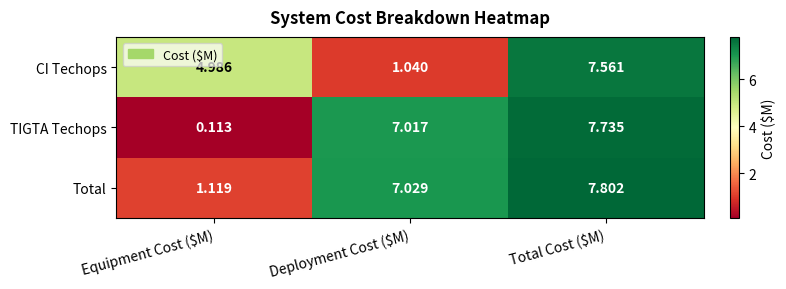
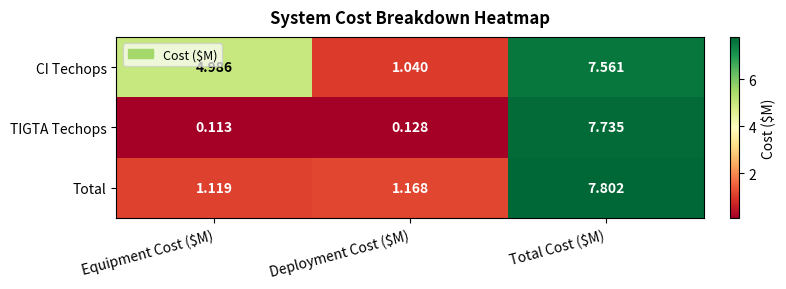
  {
    "CI Techops": {
      "Deployment Cost ($M)": 1.040,
      "Total Cost ($M)": 7.561
    },
    "TIGTA Techops": {
      "Equipment Cost ($M)": 0.113,
-     "Deployment Cost ($M)": 7.017,
+     "Deployment Cost ($M)": 0.128,
      "Total Cost ($M)": 7.735
    },
    "Total": {
      "Equipment Cost ($M)": 1.119,
-     "Deployment Cost ($M)": 7.029,
+     "Deployment Cost ($M)": 1.168,
      "Total Cost ($M)": 7.802
    }
  }
